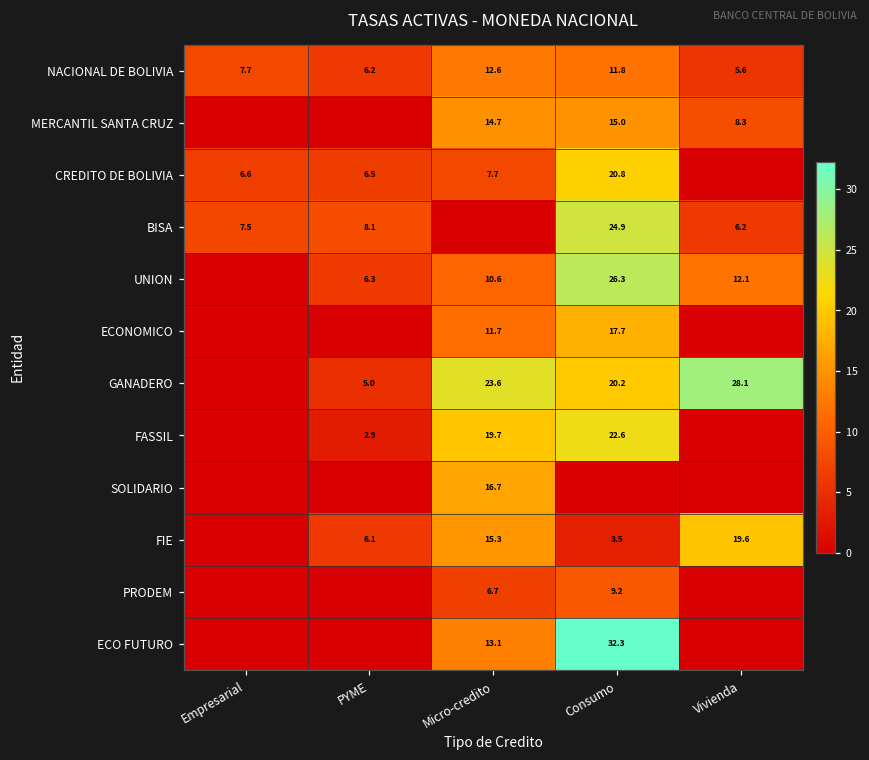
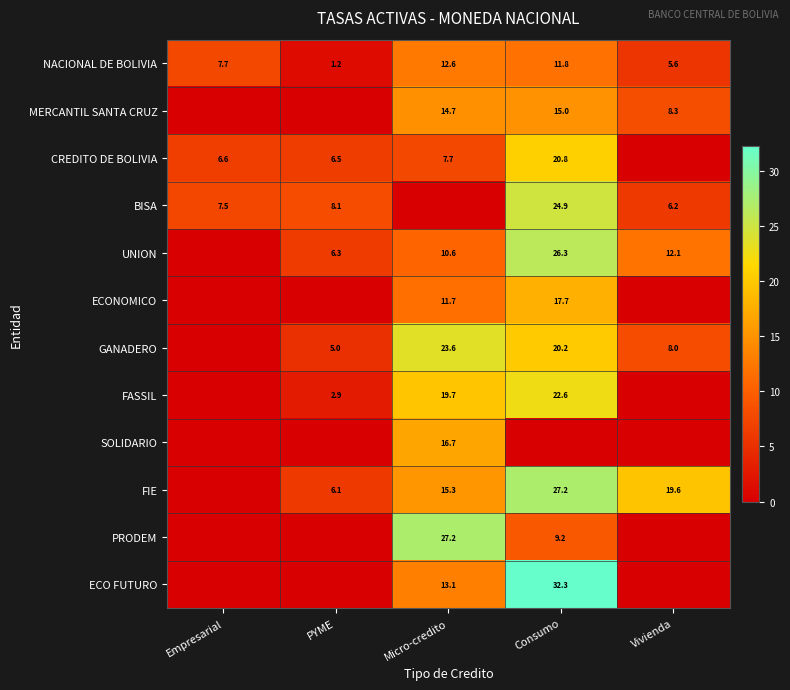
  {
    "NACIONAL DE BOLIVIA": {
      "Empresarial": 7.7,
-     "PYME": 6.2,
+     "PYME": 1.2,
      "Micro-credito": 12.6,
      "Consumo": 11.8,
      "Vivienda": 5.6
    },
    "MERCANTIL SANTA CRUZ": {
      "Micro-credito": 14.7,
      "Consumo": 15.0,
      "Vivienda": 8.3
    },
    "CREDITO DE BOLIVIA": {
      "Empresarial": 6.6,
      "PYME": 6.5,
      "Micro-credito": 7.7,
      "Consumo": 20.8
    },
    "BISA": {
      "Empresarial": 7.5,
      "PYME": 8.1,
      "Consumo": 24.9,
      "Vivienda": 6.2
    },
    "UNION": {
      "PYME": 6.3,
      "Micro-credito": 10.6,
      "Consumo": 26.3,
      "Vivienda": 12.1
    },
    "ECONOMICO": {
      "Micro-credito": 11.7,
      "Consumo": 17.7
    },
    "GANADERO": {
      "PYME": 5.0,
      "Micro-credito": 23.6,
      "Consumo": 20.2,
-     "Vivienda": 28.1
+     "Vivienda": 8.0
    },
    "FASSIL": {
      "PYME": 2.9,
      "Micro-credito": 19.7,
      "Consumo": 22.6
    },
    "SOLIDARIO": {
      "Micro-credito": 16.7
    },
    "FIE": {
      "PYME": 6.1,
      "Micro-credito": 15.3,
-     "Consumo": 3.5,
+     "Consumo": 27.2,
      "Vivienda": 19.6
    },
    "PRODEM": {
-     "Micro-credito": 6.7,
+     "Micro-credito": 27.2,
      "Consumo": 9.2
    },
    "ECO FUTURO": {
      "Micro-credito": 13.1,
      "Consumo": 32.3
    }
  }
